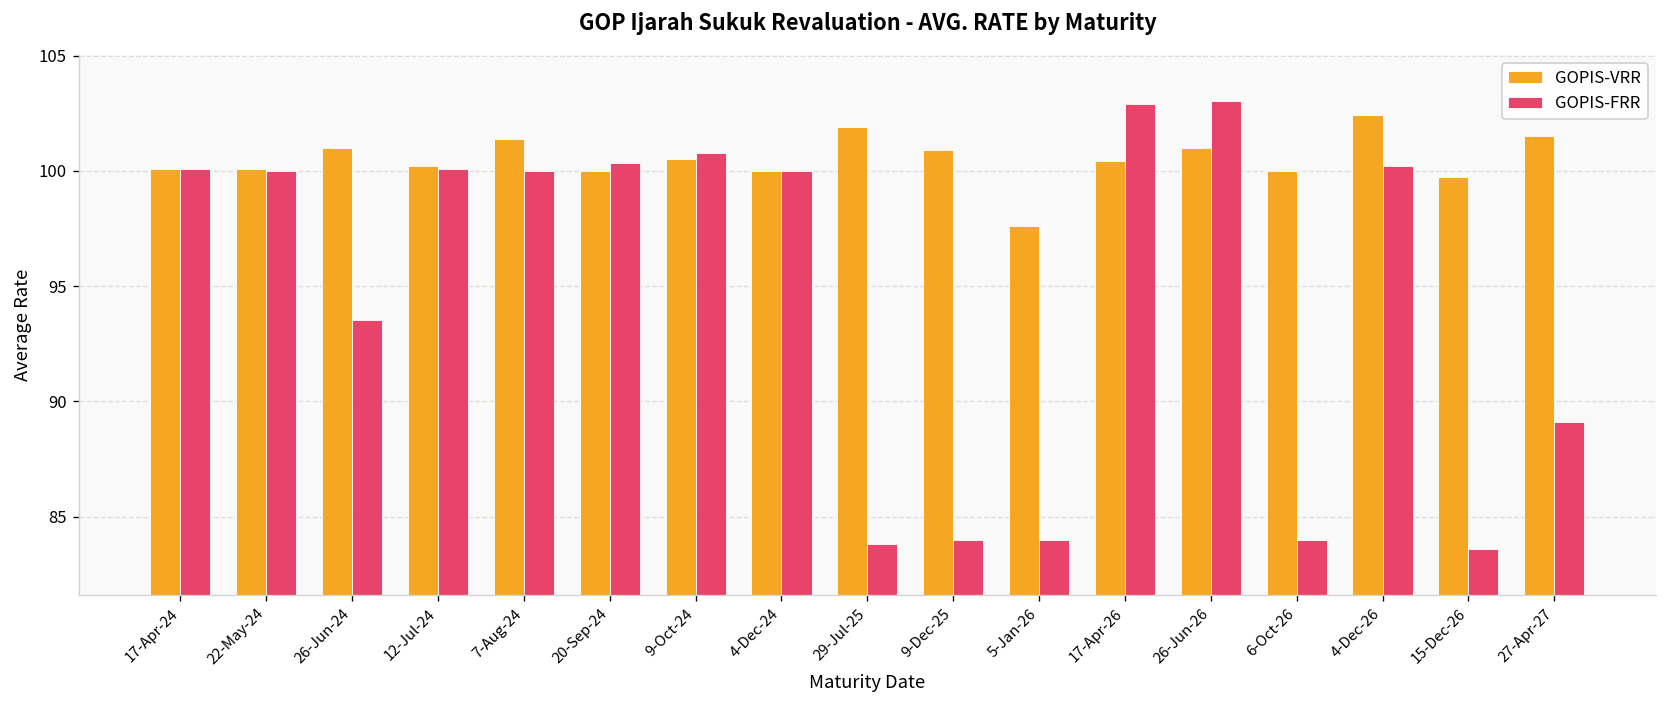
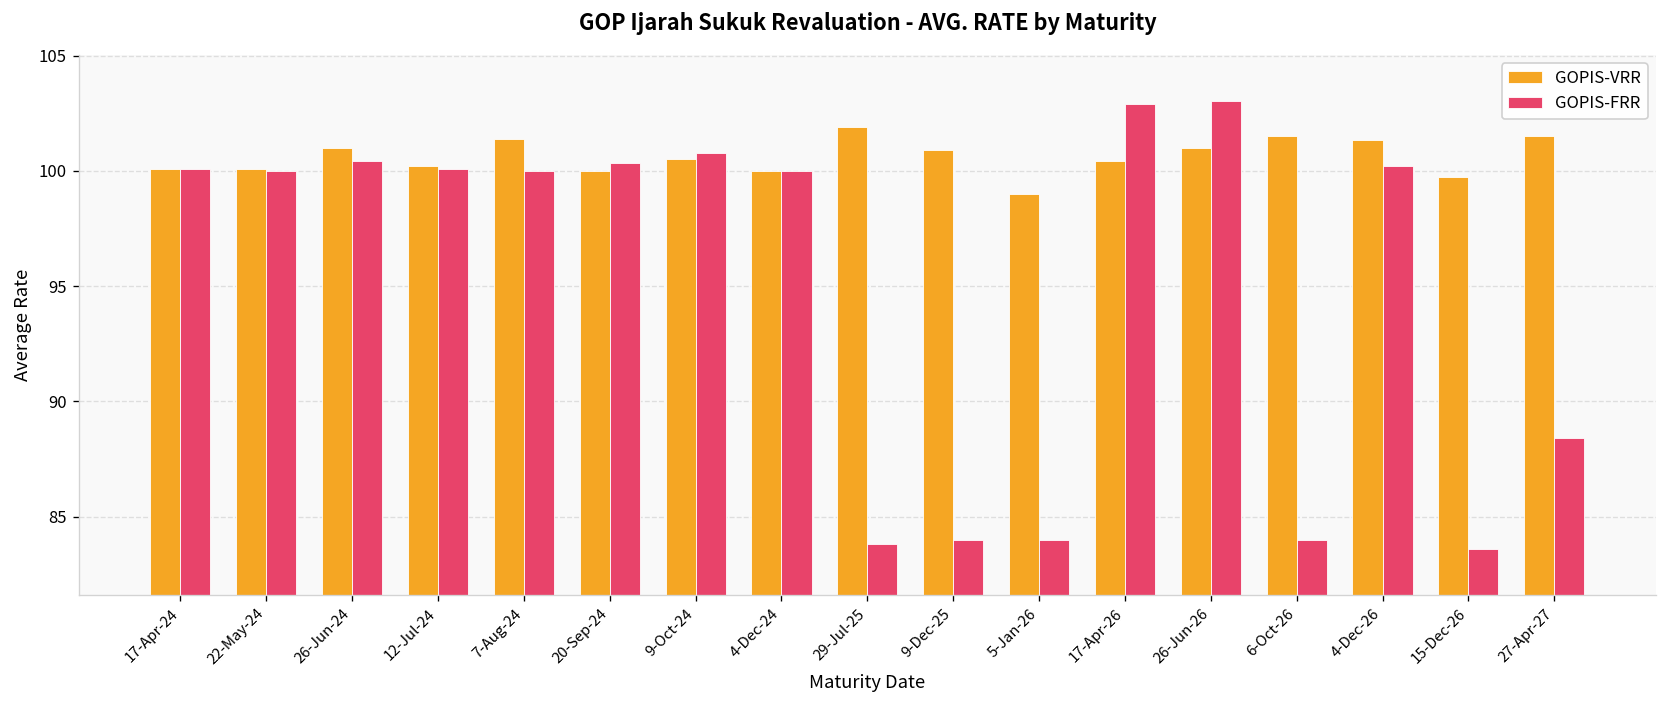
  {
    "GOPIS-VRR": {
      "17-Apr-24": 100.1,
      "22-May-24": 100.1,
      "26-Jun-24": 101.0,
      "12-Jul-24": 100.2,
      "7-Aug-24": 101.4,
      "20-Sep-24": 100.0,
      "9-Oct-24": 100.5,
      "4-Dec-24": 100.0,
      "29-Jul-25": 101.9,
      "9-Dec-25": 100.9,
-     "5-Jan-26": 97.6,
+     "5-Jan-26": 99.0,
      "17-Apr-26": 100.4,
      "26-Jun-26": 101.0,
-     "6-Oct-26": 100.0,
-     "4-Dec-26": 102.4,
+     "6-Oct-26": 101.5,
+     "4-Dec-26": 101.4,
      "15-Dec-26": 99.7,
      "27-Apr-27": 101.5
    },
    "GOPIS-FRR": {
      "17-Apr-24": 100.1,
      "22-May-24": 100.0,
-     "26-Jun-24": 93.6,
+     "26-Jun-24": 100.4,
      "12-Jul-24": 100.1,
      "7-Aug-24": 100.0,
      "20-Sep-24": 100.4,
      "9-Oct-24": 100.8,
      "4-Dec-24": 100.0,
      "29-Jul-25": 83.8,
      "9-Dec-25": 84.0,
      "5-Jan-26": 84.0,
      "17-Apr-26": 102.9,
      "26-Jun-26": 103.0,
      "6-Oct-26": 84.0,
      "4-Dec-26": 100.2,
      "15-Dec-26": 83.6,
-     "27-Apr-27": 89.1
+     "27-Apr-27": 88.4
    }
  }
